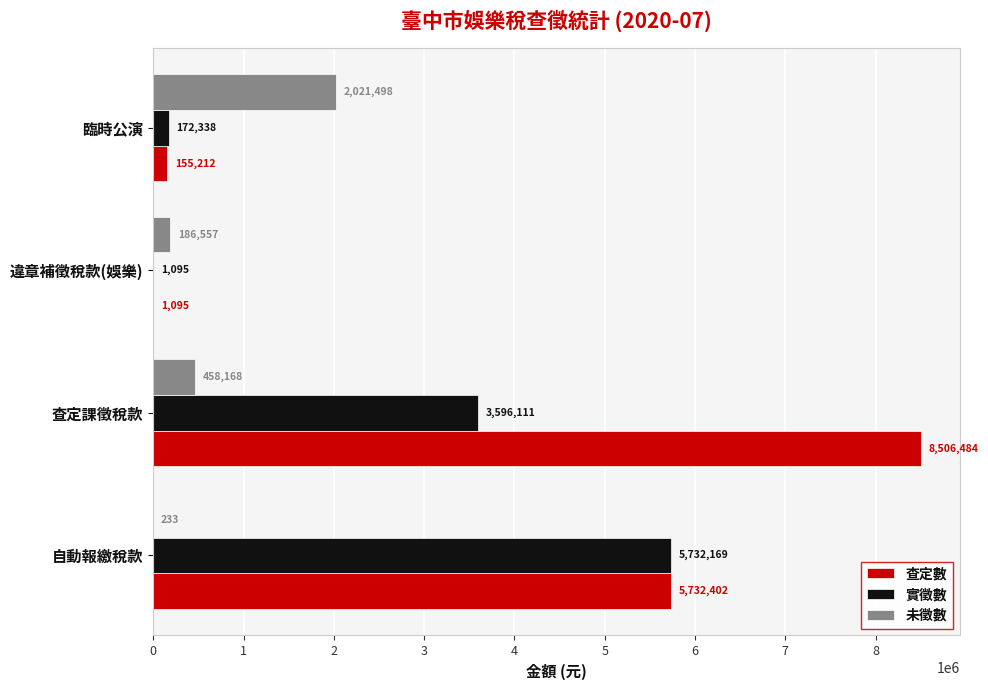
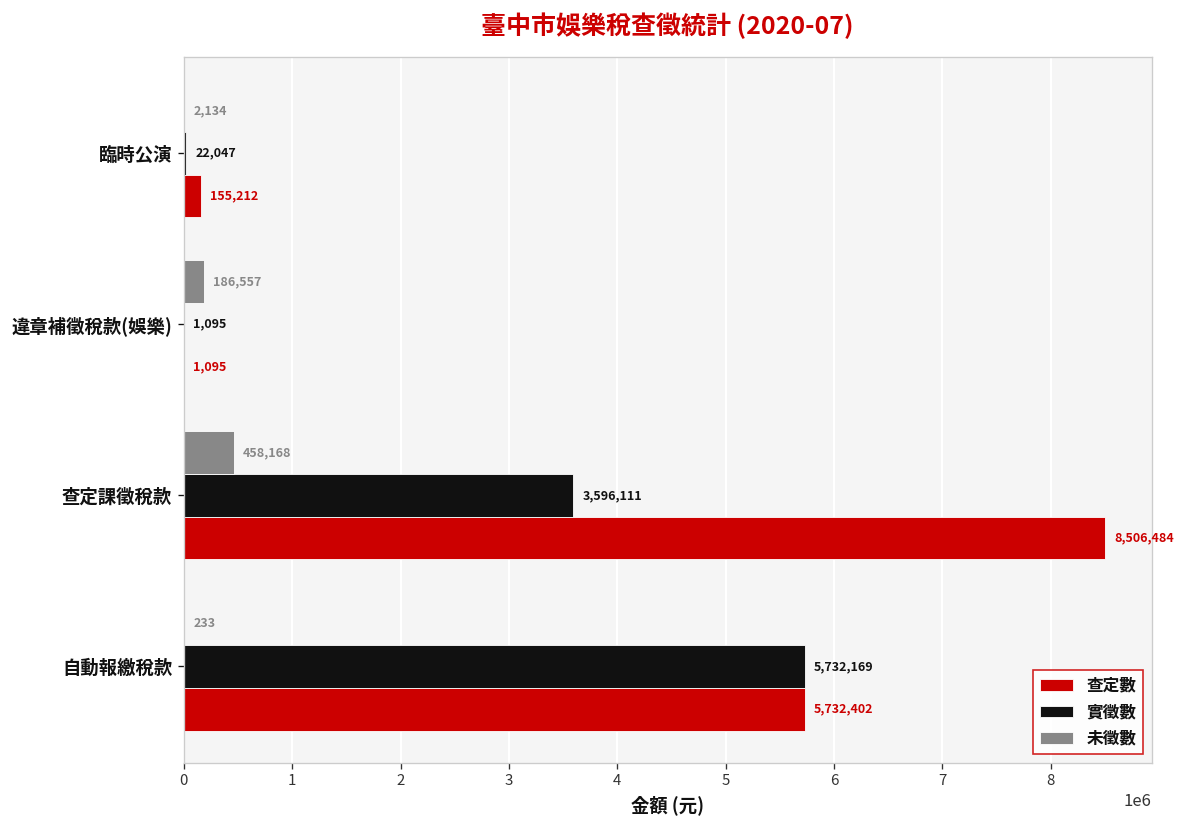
  {
    "查定數": {
      "臨時公演": "155,212",
      "違章補徵稅款(娛樂)": "1,095",
      "查定課徵稅款": "8,506,484",
      "自動報繳稅款": "5,732,402"
    },
    "實徵數": {
-     "臨時公演": "172,338",
+     "臨時公演": "22,047",
      "違章補徵稅款(娛樂)": "1,095",
      "查定課徵稅款": "3,596,111",
      "自動報繳稅款": "5,732,169"
    },
    "未徵數": {
-     "臨時公演": "2,021,498",
+     "臨時公演": "2,134",
      "違章補徵稅款(娛樂)": "186,557",
      "查定課徵稅款": "458,168",
      "自動報繳稅款": "233"
    }
  }
